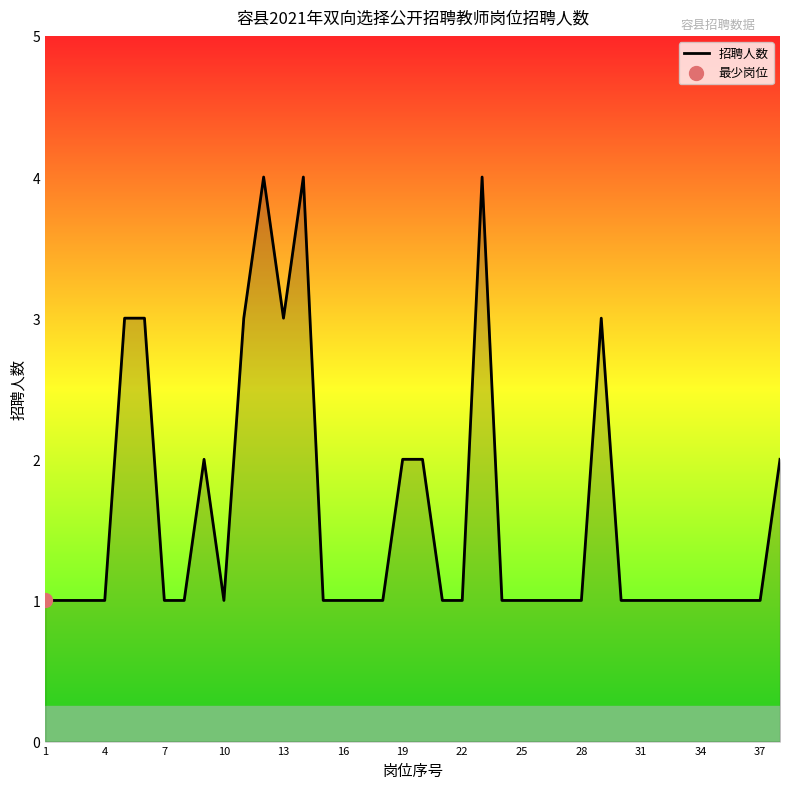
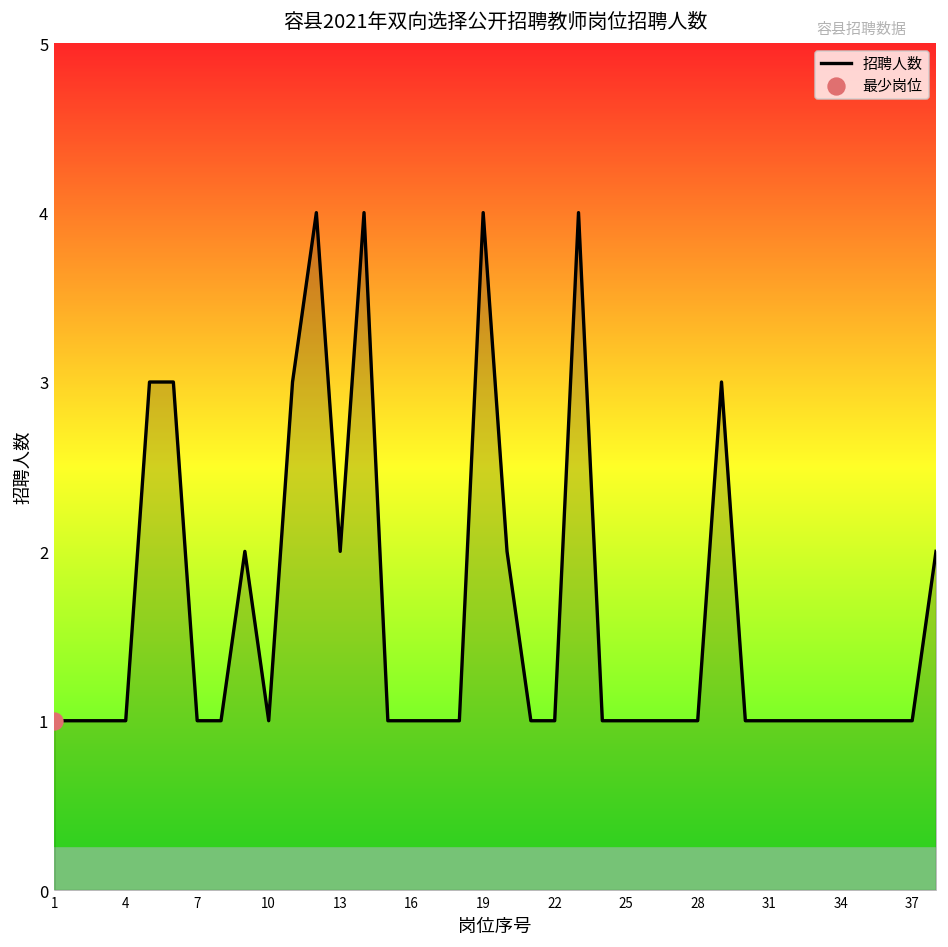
  {
    "招聘人数": {
      "4": 1,
      "7": 1,
      "10": 1,
-     "13": 3,
+     "13": 2,
      "16": 1,
-     "19": 2,
+     "19": 4,
      "22": 1,
      "25": 1,
      "28": 1,
      "31": 1,
      "34": 1,
      "37": 1
    }
  }
